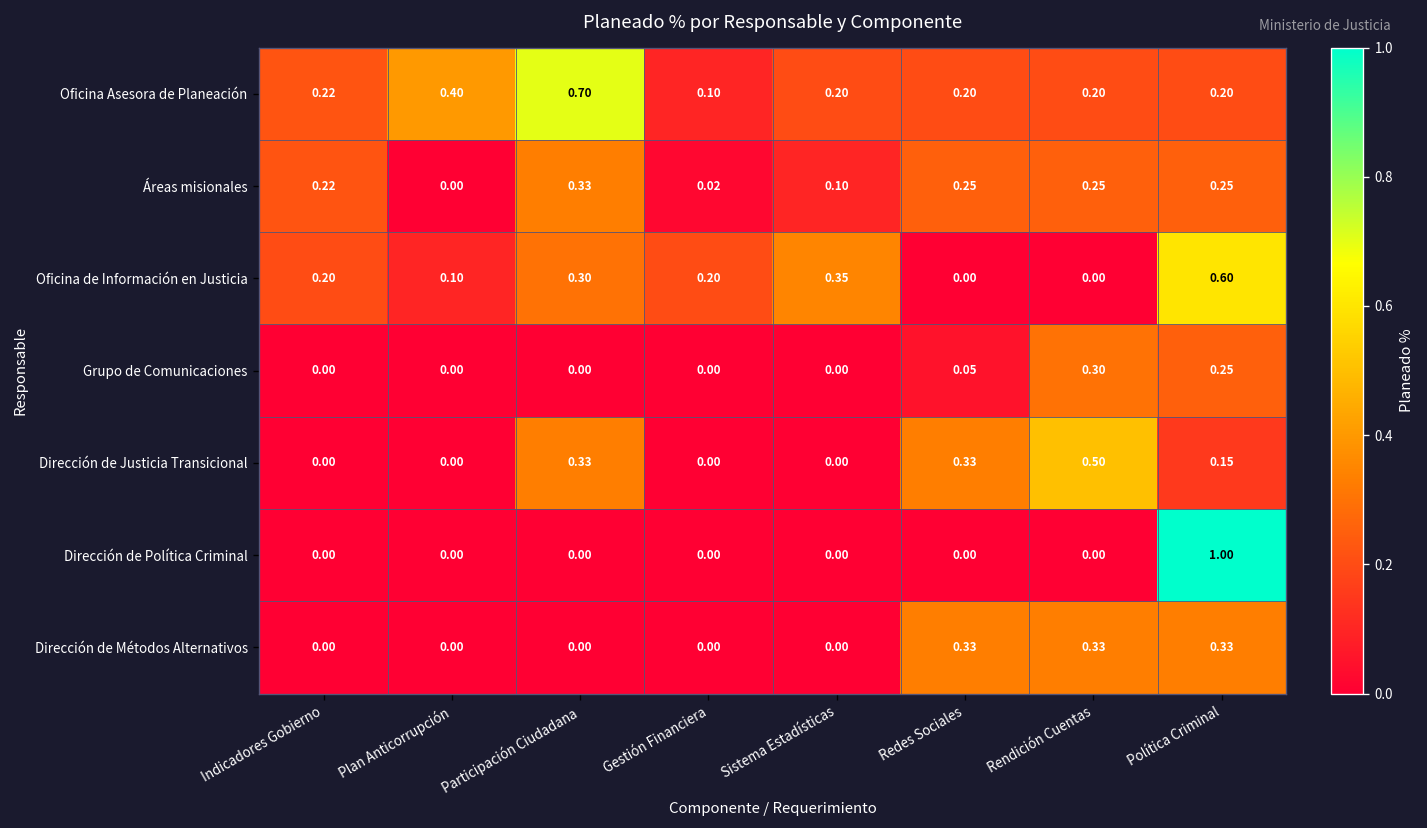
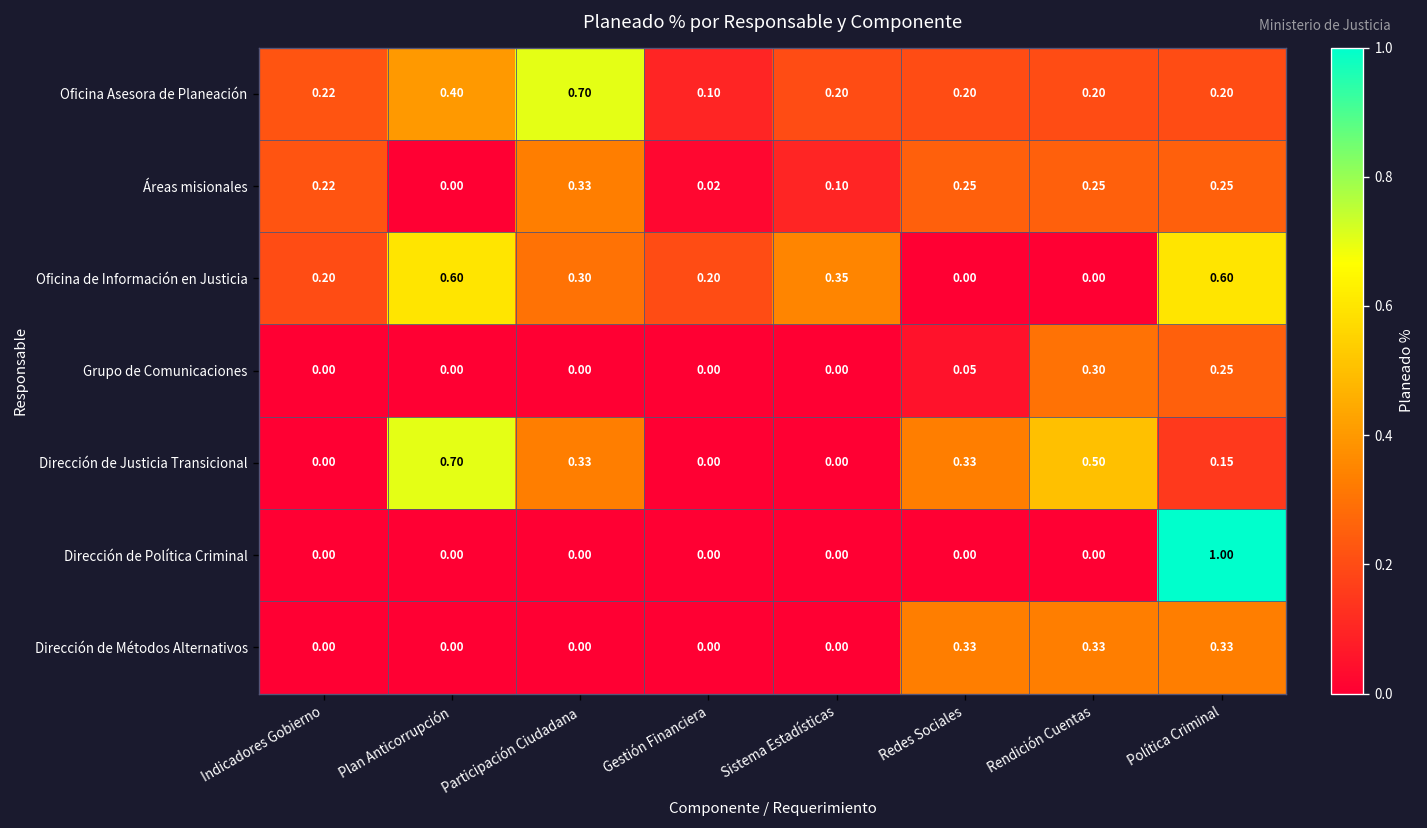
  {
    "Oficina Asesora de Planeación": {
      "Indicadores Gobierno": 0.22,
      "Plan Anticorrupción": 0.40,
      "Participación Ciudadana": 0.70,
      "Gestión Financiera": 0.10,
      "Sistema Estadísticas": 0.20,
      "Redes Sociales": 0.20,
      "Rendición Cuentas": 0.20,
      "Política Criminal": 0.20
    },
    "Áreas misionales": {
      "Indicadores Gobierno": 0.22,
      "Plan Anticorrupción": 0.00,
      "Participación Ciudadana": 0.33,
      "Gestión Financiera": 0.02,
      "Sistema Estadísticas": 0.10,
      "Redes Sociales": 0.25,
      "Rendición Cuentas": 0.25,
      "Política Criminal": 0.25
    },
    "Oficina de Información en Justicia": {
      "Indicadores Gobierno": 0.20,
-     "Plan Anticorrupción": 0.10,
+     "Plan Anticorrupción": 0.60,
      "Participación Ciudadana": 0.30,
      "Gestión Financiera": 0.20,
      "Sistema Estadísticas": 0.35,
      "Redes Sociales": 0.00,
      "Rendición Cuentas": 0.00,
      "Política Criminal": 0.60
    },
    "Grupo de Comunicaciones": {
      "Indicadores Gobierno": 0.00,
      "Plan Anticorrupción": 0.00,
      "Participación Ciudadana": 0.00,
      "Gestión Financiera": 0.00,
      "Sistema Estadísticas": 0.00,
      "Redes Sociales": 0.05,
      "Rendición Cuentas": 0.30,
      "Política Criminal": 0.25
    },
    "Dirección de Justicia Transicional": {
      "Indicadores Gobierno": 0.00,
-     "Plan Anticorrupción": 0.00,
+     "Plan Anticorrupción": 0.70,
      "Participación Ciudadana": 0.33,
      "Gestión Financiera": 0.00,
      "Sistema Estadísticas": 0.00,
      "Redes Sociales": 0.33,
      "Rendición Cuentas": 0.50,
      "Política Criminal": 0.15
    },
    "Dirección de Política Criminal": {
      "Indicadores Gobierno": 0.00,
      "Plan Anticorrupción": 0.00,
      "Participación Ciudadana": 0.00,
      "Gestión Financiera": 0.00,
      "Sistema Estadísticas": 0.00,
      "Redes Sociales": 0.00,
      "Rendición Cuentas": 0.00,
      "Política Criminal": 1.00
    },
    "Dirección de Métodos Alternativos": {
      "Indicadores Gobierno": 0.00,
      "Plan Anticorrupción": 0.00,
      "Participación Ciudadana": 0.00,
      "Gestión Financiera": 0.00,
      "Sistema Estadísticas": 0.00,
      "Redes Sociales": 0.33,
      "Rendición Cuentas": 0.33,
      "Política Criminal": 0.33
    }
  }
